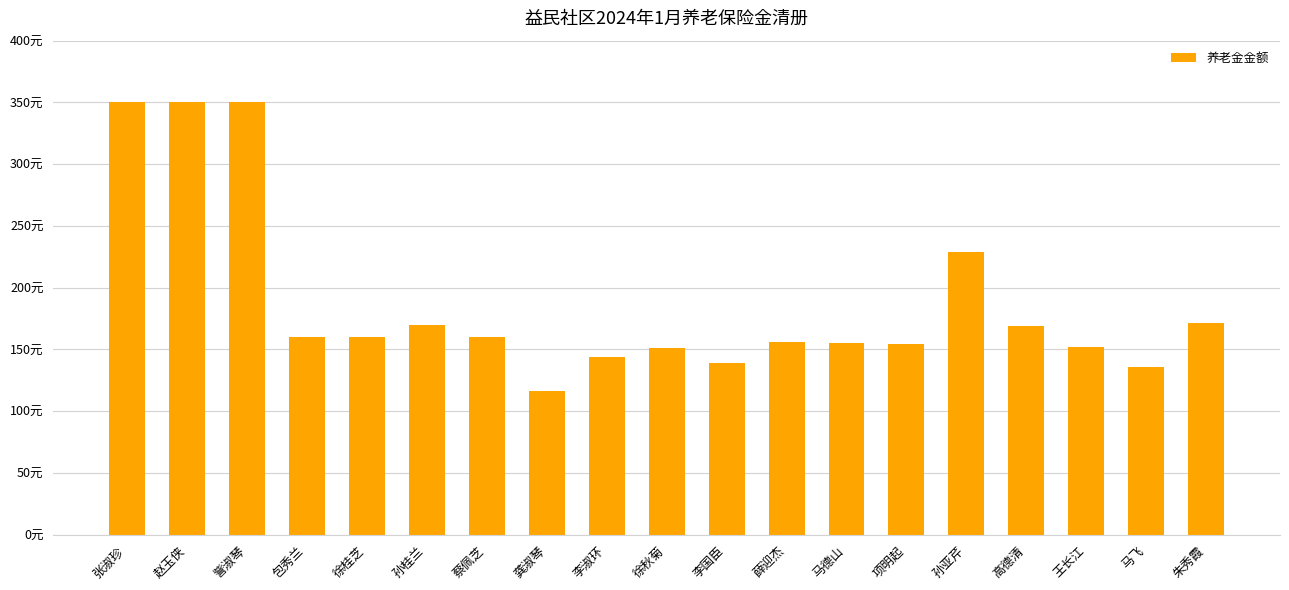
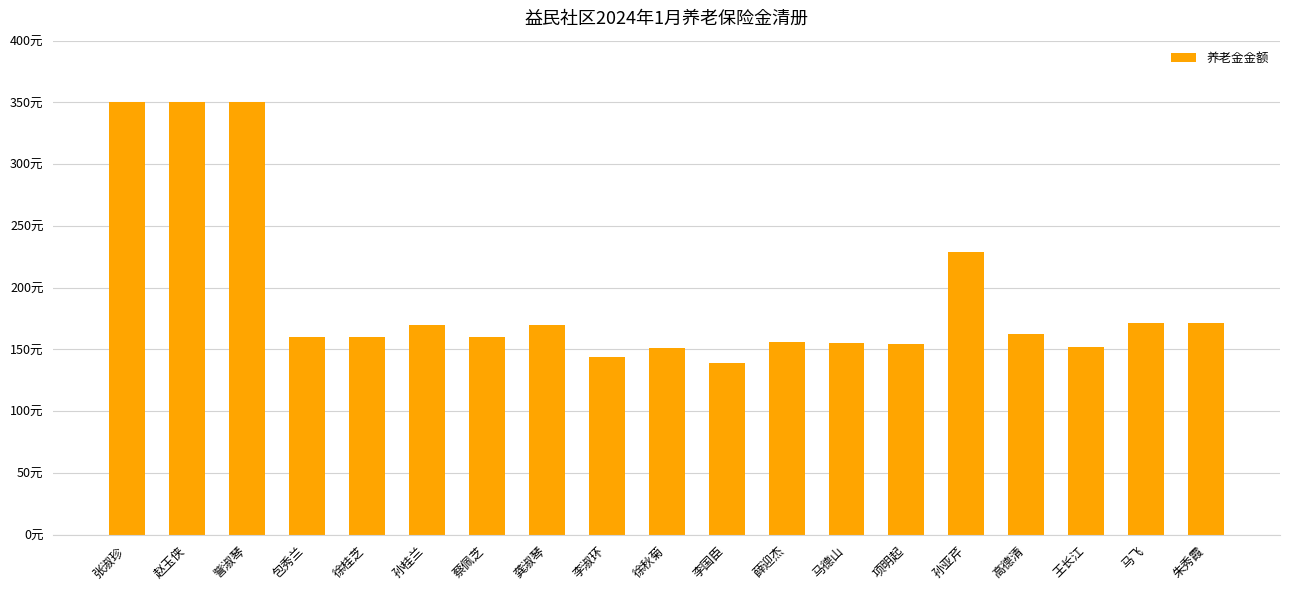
  {
    "张淑珍": "350元",
    "赵玉侠": "350元",
    "訾淑琴": "350元",
    "包秀兰": "160元",
    "徐桂芝": "160元",
    "孙桂兰": "170元",
    "蔡佩芝": "160元",
-   "龚淑琴": "116元",
+   "龚淑琴": "170元",
    "李淑环": "144元",
    "徐秋菊": "151元",
    "李国臣": "139元",
    "薛迎杰": "156元",
    "马德山": "155元",
    "项明起": "154元",
    "孙亚芹": "229元",
-   "高德清": "169元",
+   "高德清": "163元",
    "王长江": "152元",
-   "马飞": "136元",
+   "马飞": "172元",
    "朱秀霞": "172元"
  }
